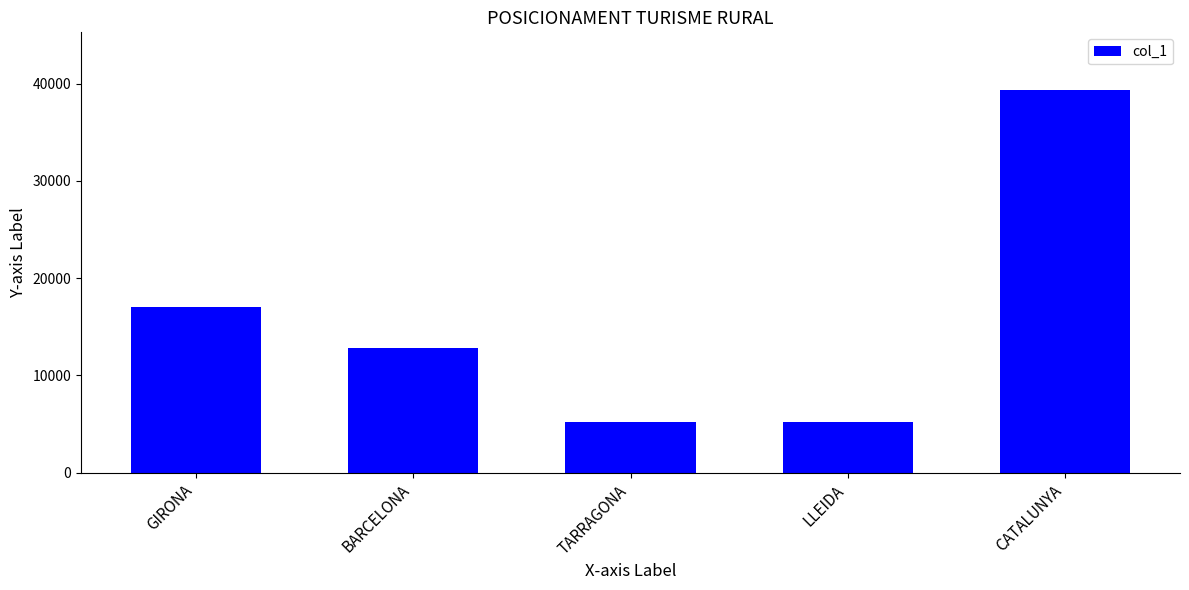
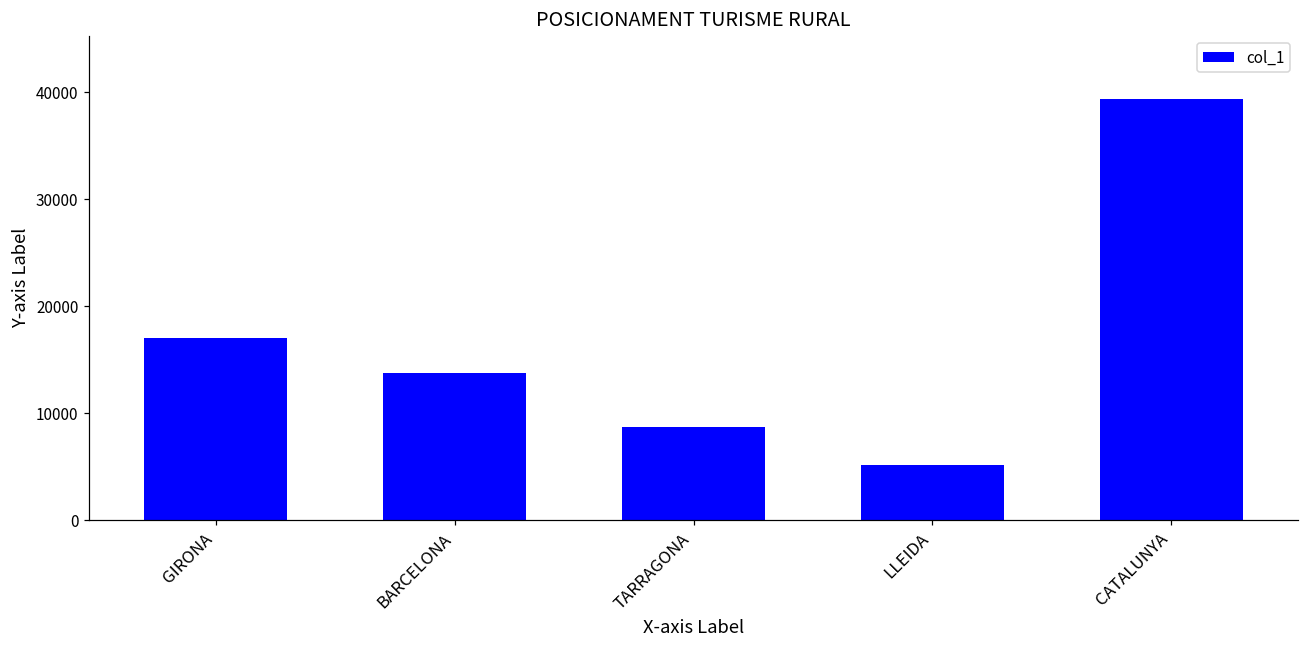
  {
    "GIRONA": 17000,
-   "BARCELONA": 13000,
-   "TARRAGONA": 5000,
+   "BARCELONA": 14000,
+   "TARRAGONA": 9000,
    "LLEIDA": 5000,
    "CATALUNYA": 39000
  }
